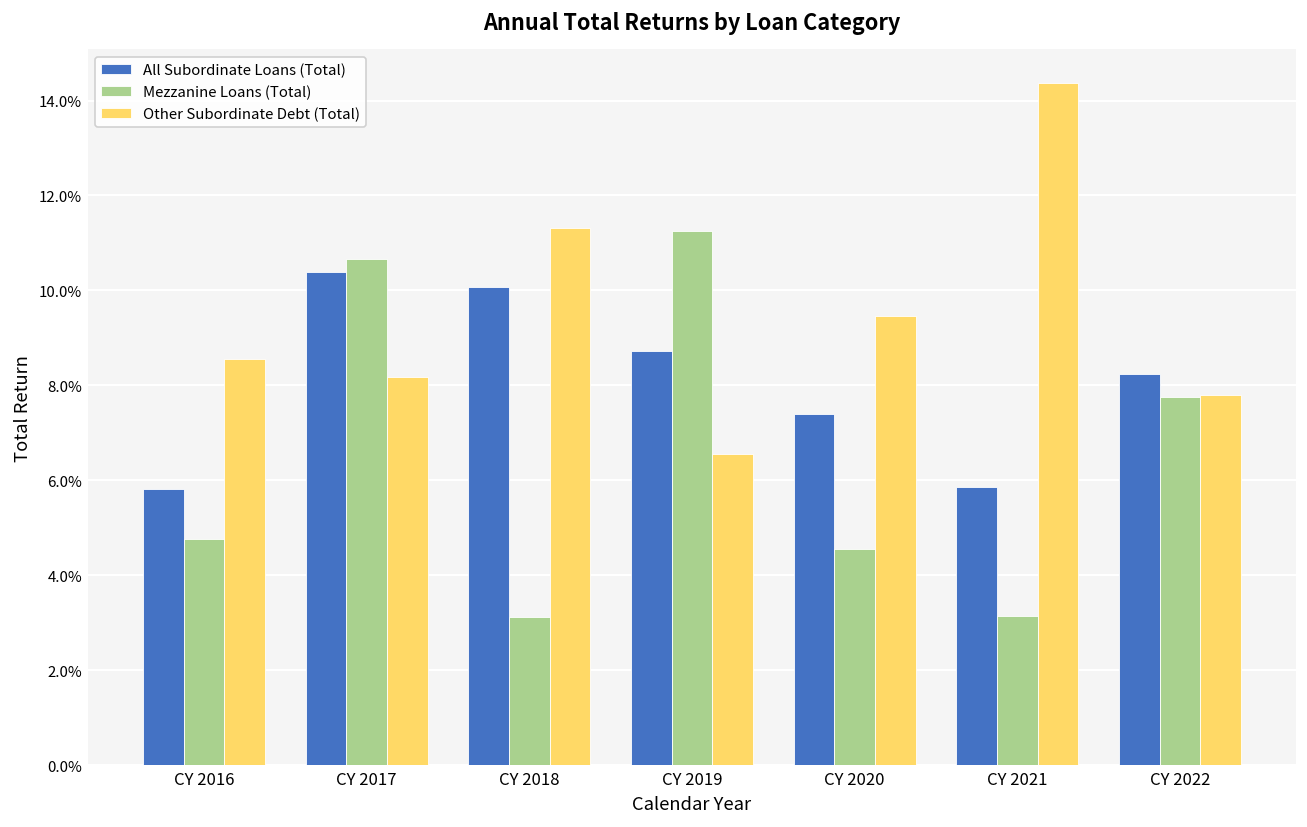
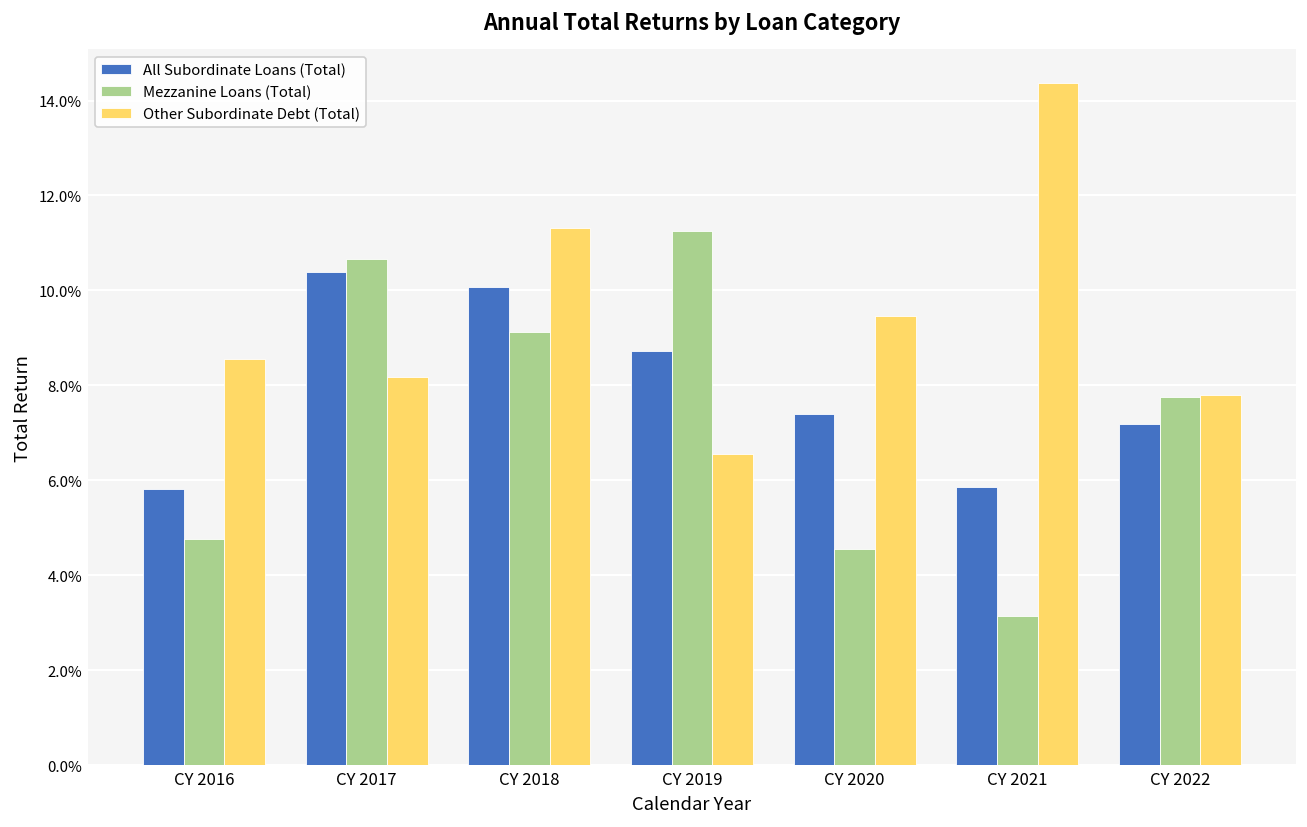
  {
    "All Subordinate Loans (Total)": {
      "CY 2016": "5.8%",
      "CY 2017": "10.4%",
      "CY 2018": "10.1%",
      "CY 2019": "8.7%",
      "CY 2020": "7.4%",
      "CY 2021": "5.9%",
-     "CY 2022": "8.2%"
+     "CY 2022": "7.2%"
    },
    "Mezzanine Loans (Total)": {
      "CY 2016": "4.8%",
      "CY 2017": "10.7%",
-     "CY 2018": "3.1%",
+     "CY 2018": "9.1%",
      "CY 2019": "11.3%",
      "CY 2020": "4.6%",
      "CY 2021": "3.2%",
      "CY 2022": "7.8%"
    },
    "Other Subordinate Debt (Total)": {
      "CY 2016": "8.6%",
      "CY 2017": "8.2%",
      "CY 2018": "11.3%",
      "CY 2019": "6.6%",
      "CY 2020": "9.5%",
      "CY 2021": "14.4%",
      "CY 2022": "7.8%"
    }
  }
